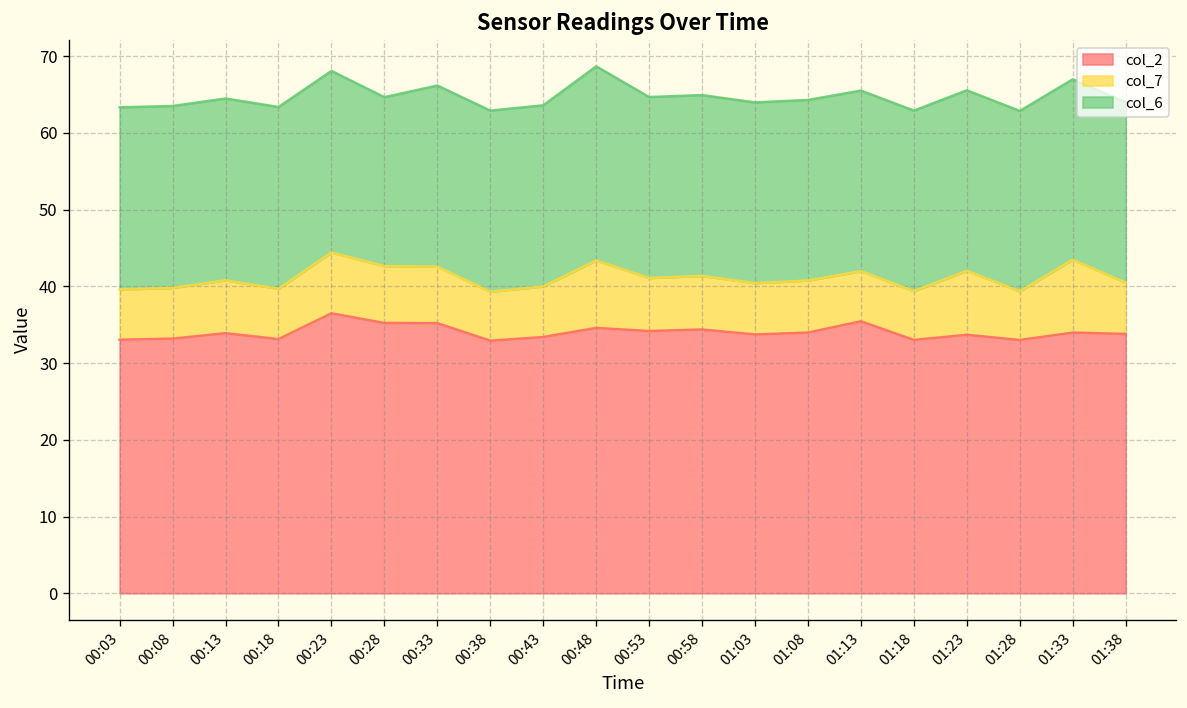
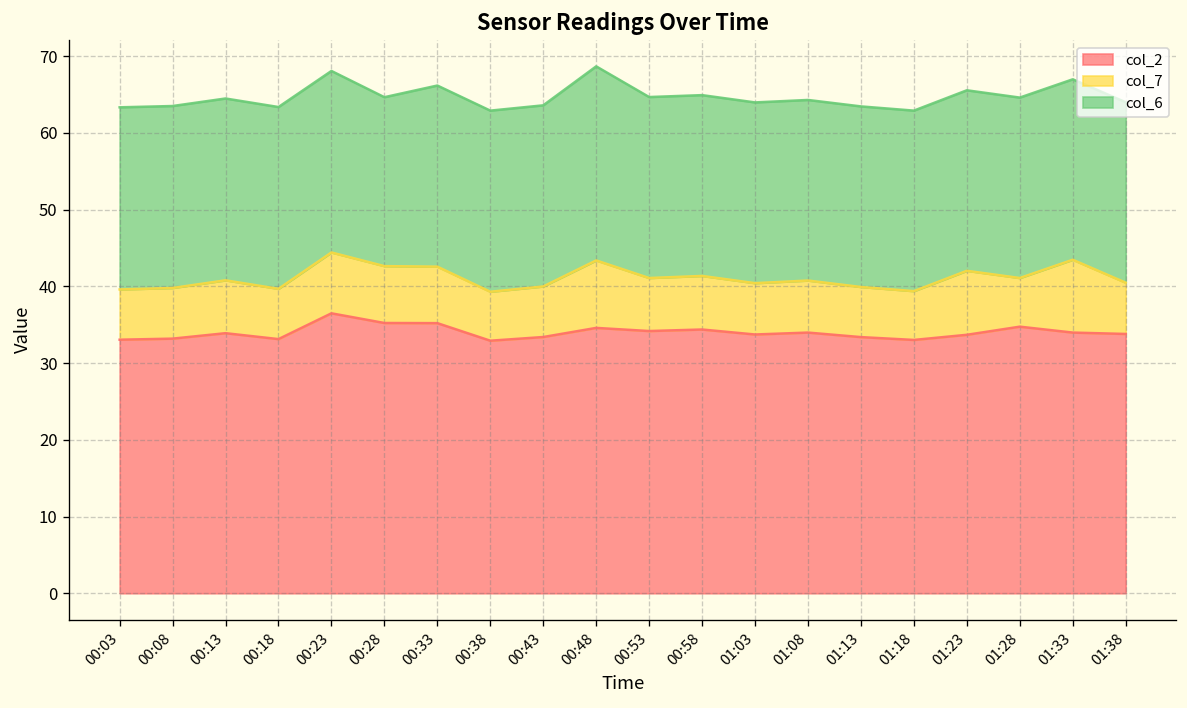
  {
    "col_2": {
      "00:03": 33,
      "00:08": 33,
      "00:13": 34,
      "00:18": 33,
      "00:23": 36,
      "00:28": 35,
      "00:33": 35,
      "00:38": 33,
      "00:43": 33,
      "00:48": 35,
      "00:53": 34,
      "00:58": 34,
      "01:03": 34,
      "01:08": 34,
-     "01:13": 35,
+     "01:13": 33,
      "01:18": 33,
      "01:23": 34,
-     "01:28": 33,
+     "01:28": 35,
      "01:33": 34,
      "01:38": 34
    },
    "col_7": {
      "00:03": 7,
      "00:08": 7,
      "00:13": 7,
      "00:18": 7,
      "00:23": 8,
      "00:28": 7,
      "00:33": 7,
      "00:38": 6,
      "00:43": 7,
      "00:48": 9,
      "00:53": 7,
      "00:58": 7,
      "01:03": 7,
      "01:08": 7,
      "01:13": 7,
      "01:18": 6,
      "01:23": 8,
      "01:28": 6,
      "01:33": 9,
      "01:38": 7
    },
    "col_6": {
      "00:03": 24,
      "00:08": 24,
      "00:13": 24,
      "00:18": 24,
      "00:23": 24,
      "00:28": 22,
      "00:33": 24,
      "00:38": 24,
      "00:43": 24,
      "00:48": 25,
      "00:53": 24,
      "00:58": 24,
      "01:03": 24,
      "01:08": 24,
      "01:13": 24,
      "01:18": 24,
      "01:23": 24,
      "01:28": 24,
      "01:33": 24
    }
  }
